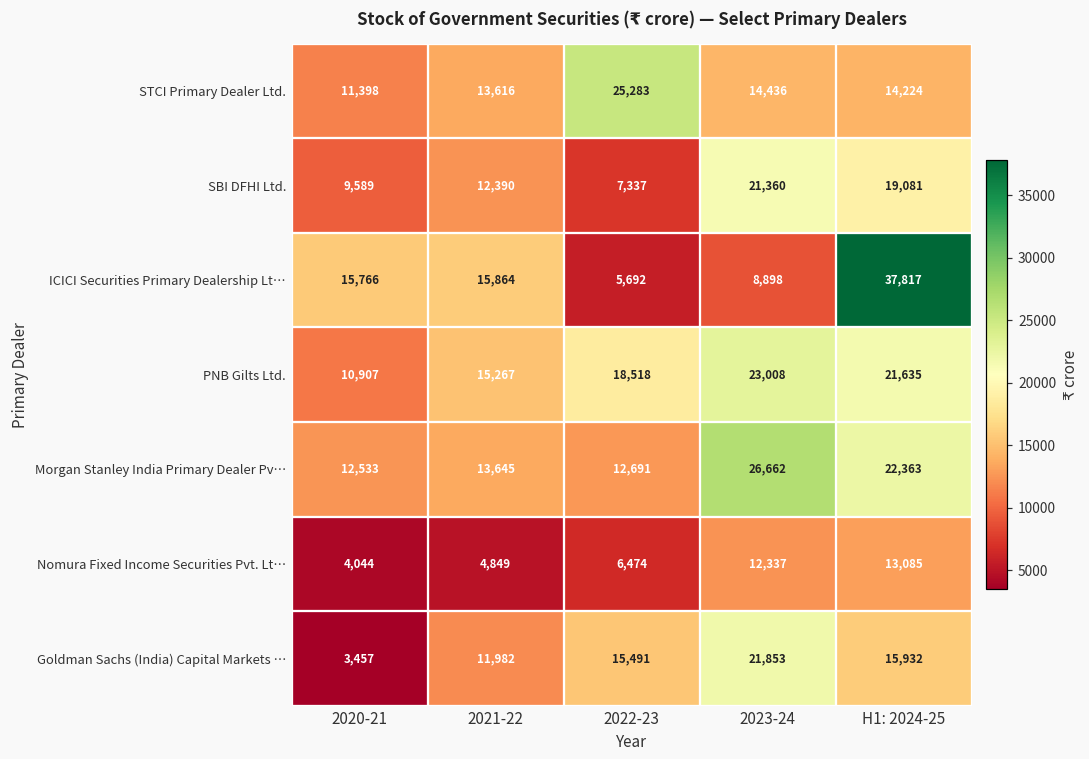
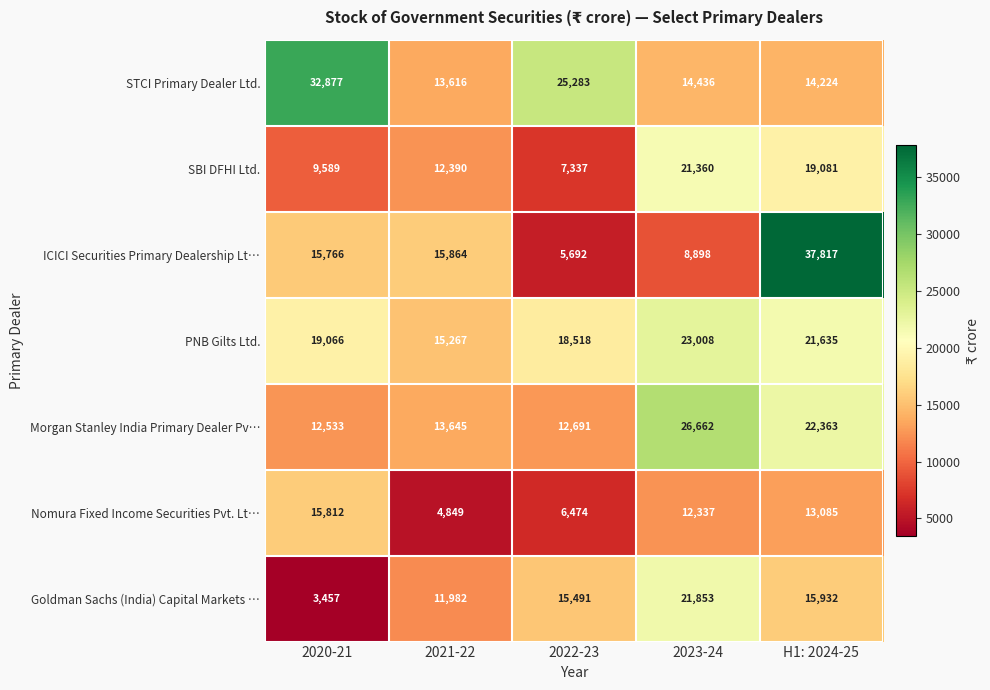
  {
    "STCI Primary Dealer Ltd.": {
-     "2020-21": "11,398",
+     "2020-21": "32,877",
      "2021-22": "13,616",
      "2022-23": "25,283",
      "2023-24": "14,436",
      "H1: 2024-25": "14,224"
    },
    "SBI DFHI Ltd.": {
      "2020-21": "9,589",
      "2021-22": "12,390",
      "2022-23": "7,337",
      "2023-24": "21,360",
      "H1: 2024-25": "19,081"
    },
    "ICICI Securities Primary Dealership Lt…": {
      "2020-21": "15,766",
      "2021-22": "15,864",
      "2022-23": "5,692",
      "2023-24": "8,898",
      "H1: 2024-25": "37,817"
    },
    "PNB Gilts Ltd.": {
-     "2020-21": "10,907",
+     "2020-21": "19,066",
      "2021-22": "15,267",
      "2022-23": "18,518",
      "2023-24": "23,008",
      "H1: 2024-25": "21,635"
    },
    "Morgan Stanley India Primary Dealer Pv…": {
      "2020-21": "12,533",
      "2021-22": "13,645",
      "2022-23": "12,691",
      "2023-24": "26,662",
      "H1: 2024-25": "22,363"
    },
    "Nomura Fixed Income Securities Pvt. Lt…": {
-     "2020-21": "4,044",
+     "2020-21": "15,812",
      "2021-22": "4,849",
      "2022-23": "6,474",
      "2023-24": "12,337",
      "H1: 2024-25": "13,085"
    },
    "Goldman Sachs (India) Capital Markets …": {
      "2020-21": "3,457",
      "2021-22": "11,982",
      "2022-23": "15,491",
      "2023-24": "21,853",
      "H1: 2024-25": "15,932"
    }
  }
